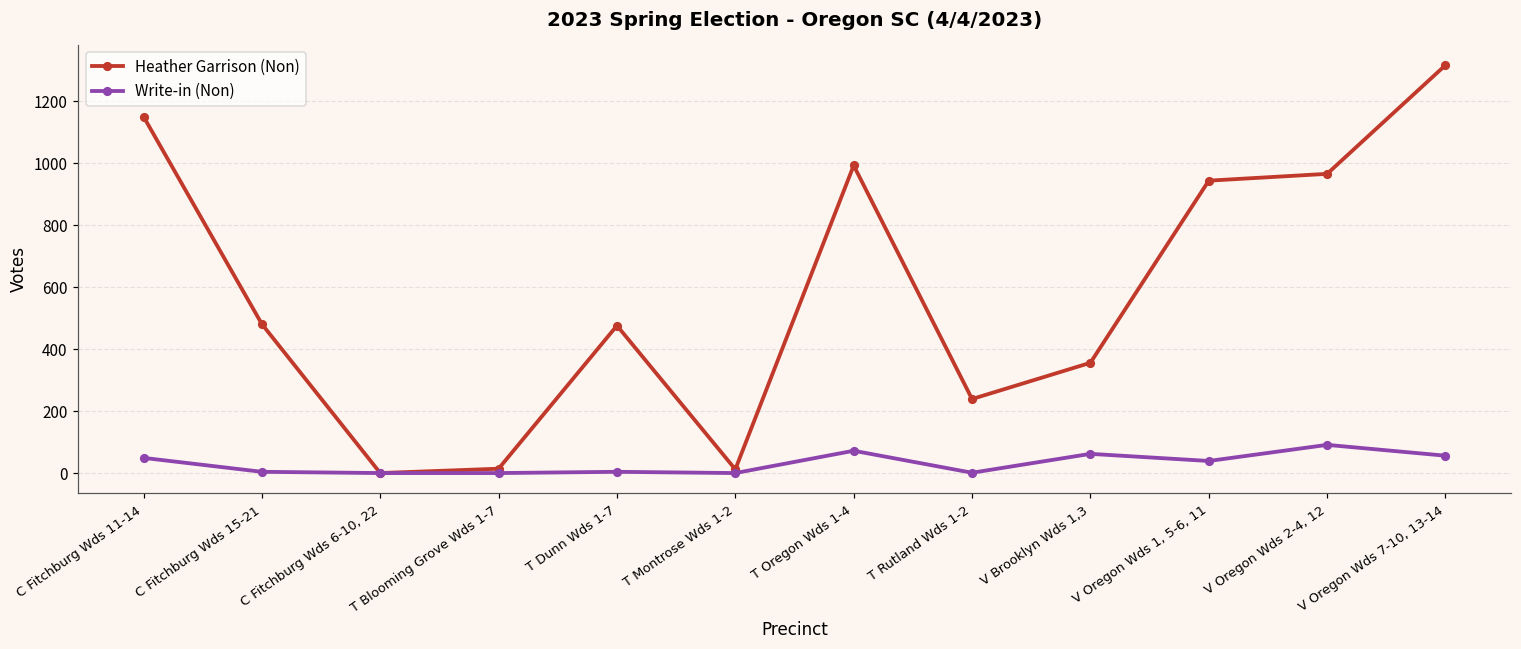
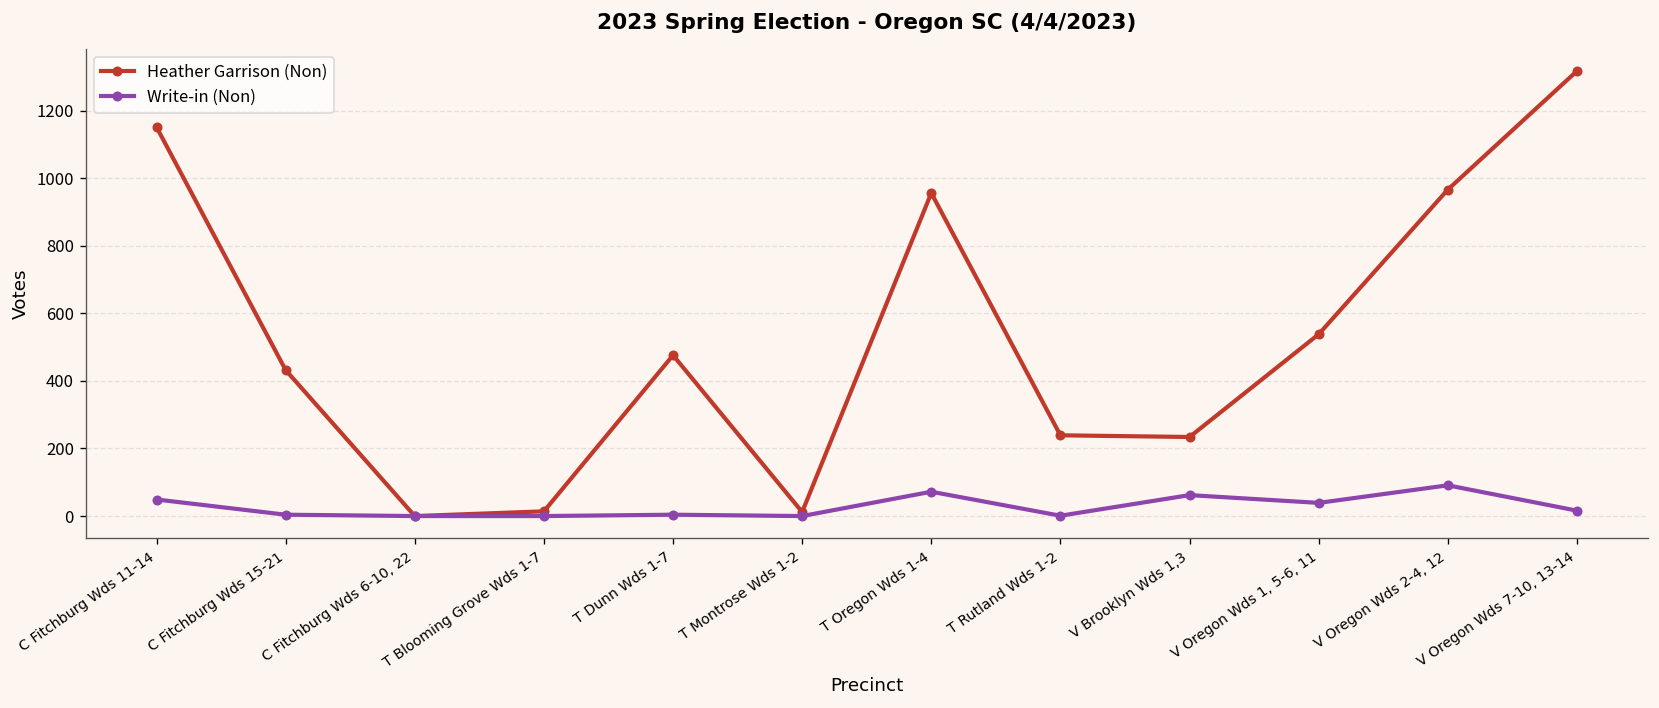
  {
    "Heather Garrison (Non)": {
      "C Fitchburg Wds 11-14": 1150,
-     "C Fitchburg Wds 15-21": 480,
+     "C Fitchburg Wds 15-21": 430,
      "T Blooming Grove Wds 1-7": 10,
      "T Dunn Wds 1-7": 480,
      "T Montrose Wds 1-2": 10,
-     "T Oregon Wds 1-4": 990,
+     "T Oregon Wds 1-4": 960,
      "T Rutland Wds 1-2": 240,
-     "V Brooklyn Wds 1,3": 360,
-     "V Oregon Wds 1, 5-6, 11": 940,
+     "V Brooklyn Wds 1,3": 230,
+     "V Oregon Wds 1, 5-6, 11": 540,
      "V Oregon Wds 2-4, 12": 970,
      "V Oregon Wds 7-10, 13-14": 1320
    },
    "Write-in (Non)": {
      "C Fitchburg Wds 11-14": 50,
      "C Fitchburg Wds 15-21": 0,
      "T Blooming Grove Wds 1-7": 0,
      "T Dunn Wds 1-7": 0,
      "T Montrose Wds 1-2": 0,
      "T Oregon Wds 1-4": 70,
      "T Rutland Wds 1-2": 0,
      "V Brooklyn Wds 1,3": 60,
      "V Oregon Wds 1, 5-6, 11": 40,
      "V Oregon Wds 2-4, 12": 90,
-     "V Oregon Wds 7-10, 13-14": 60
+     "V Oregon Wds 7-10, 13-14": 20
    }
  }
